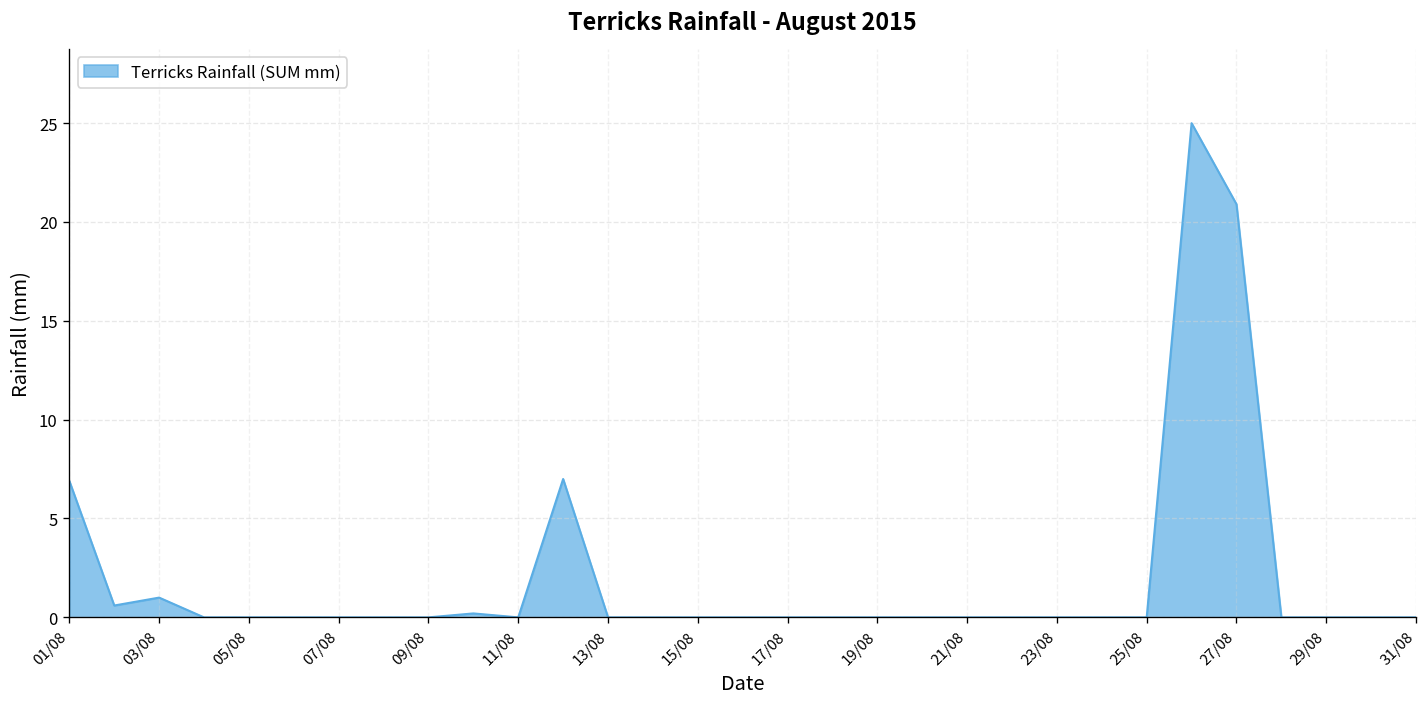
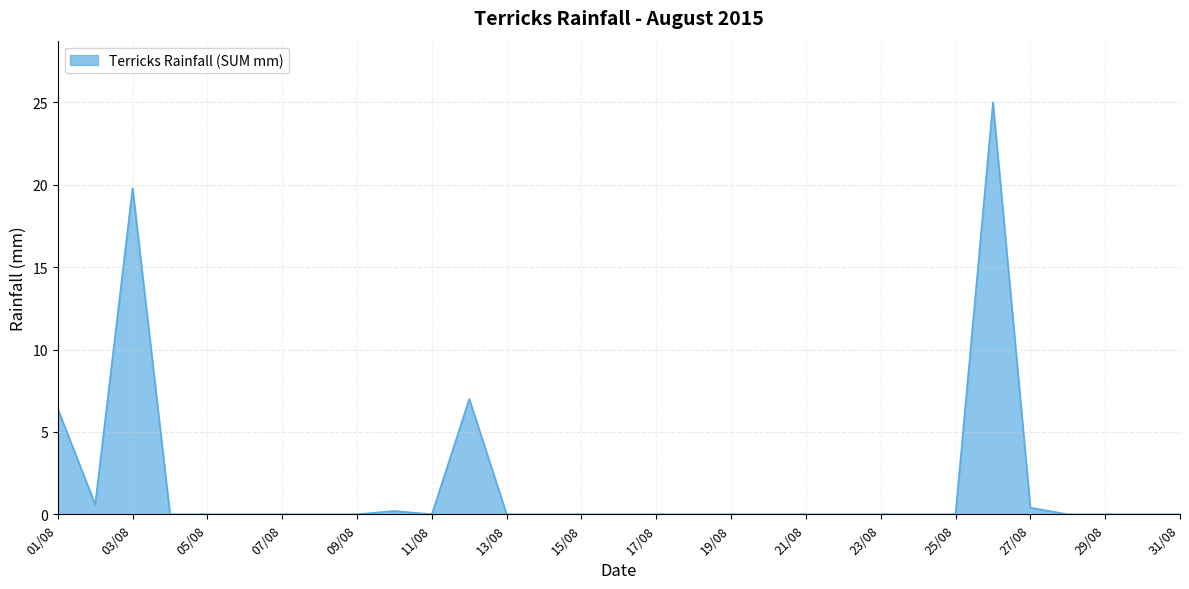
  {
-   "01/08": 6.9,
-   "03/08": 1.0,
+   "01/08": 6.4,
+   "03/08": 19.8,
    "05/08": 0.0,
    "07/08": 0.0,
    "09/08": 0.0,
    "11/08": 0.0,
    "13/08": 0.0,
    "15/08": 0.0,
    "17/08": 0.0,
    "19/08": 0.0,
    "21/08": 0.0,
    "23/08": 0.0,
    "25/08": 0.0,
-   "27/08": 20.9,
+   "27/08": 0.4,
    "29/08": 0.0,
    "31/08": 0.0
  }
